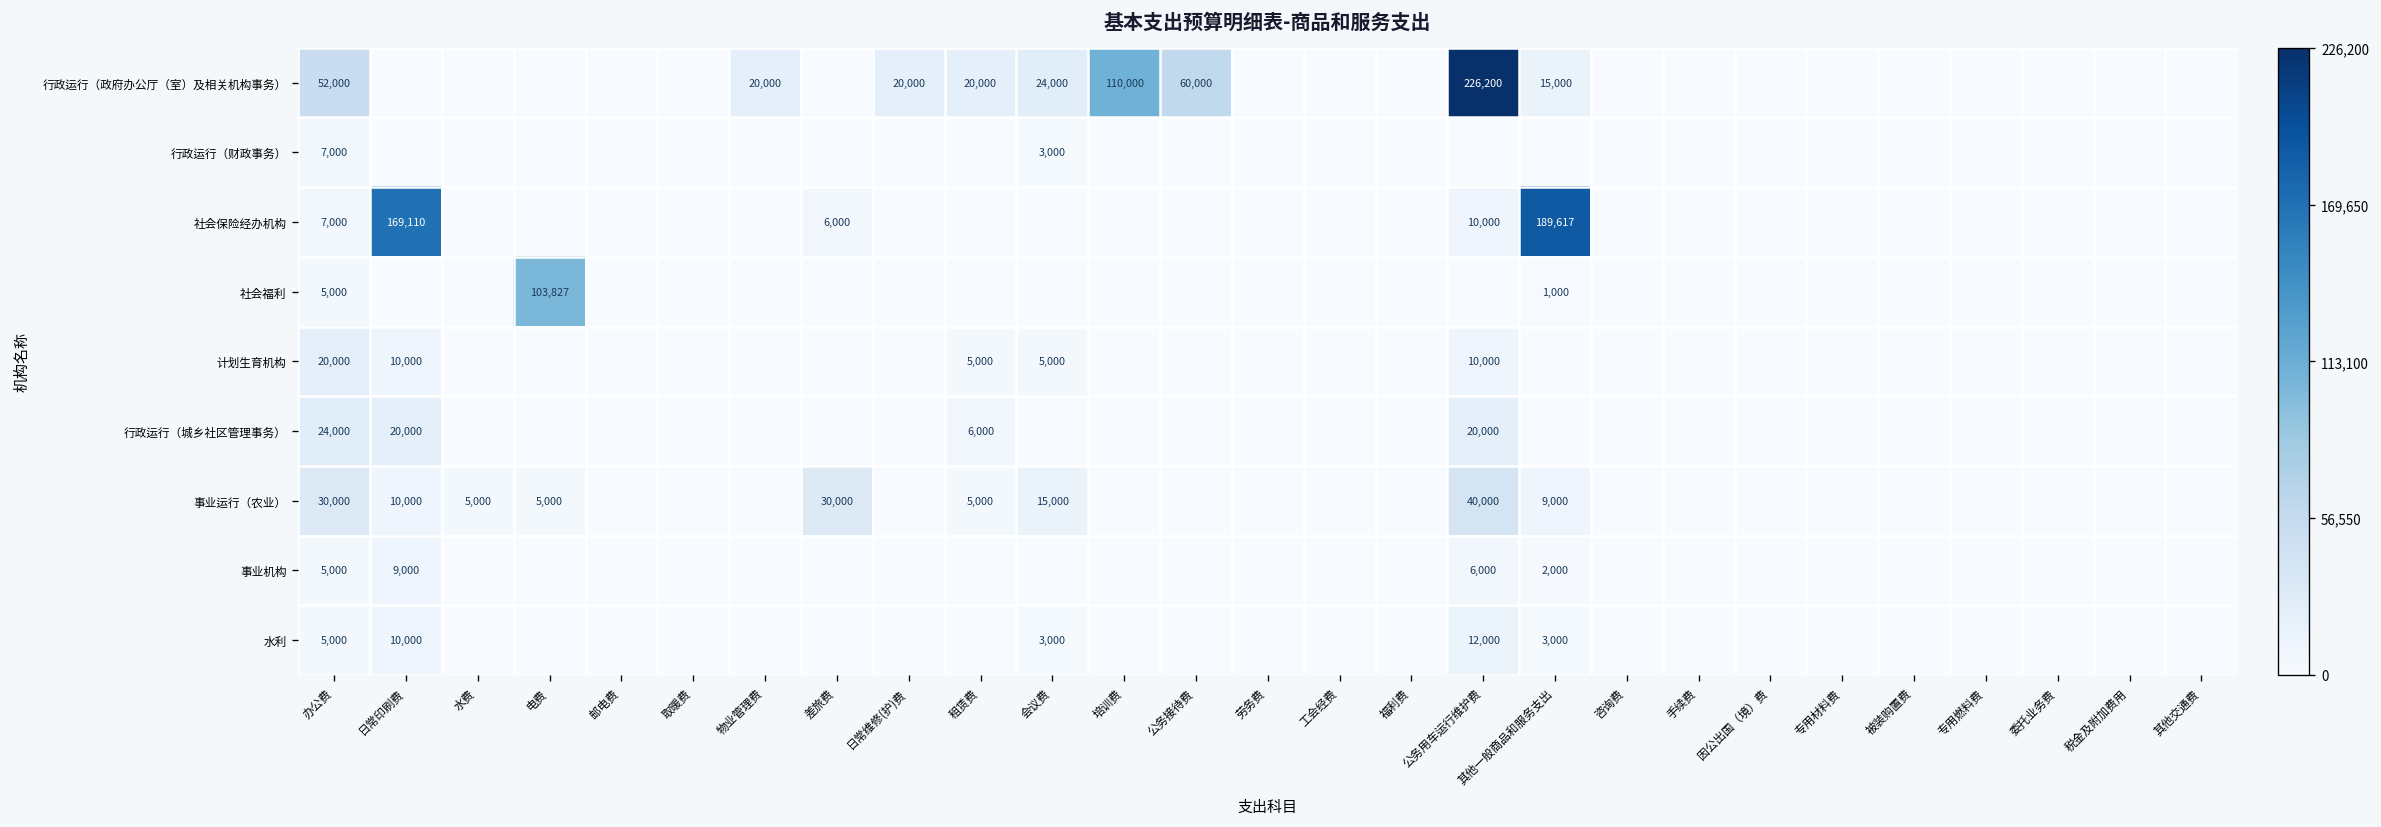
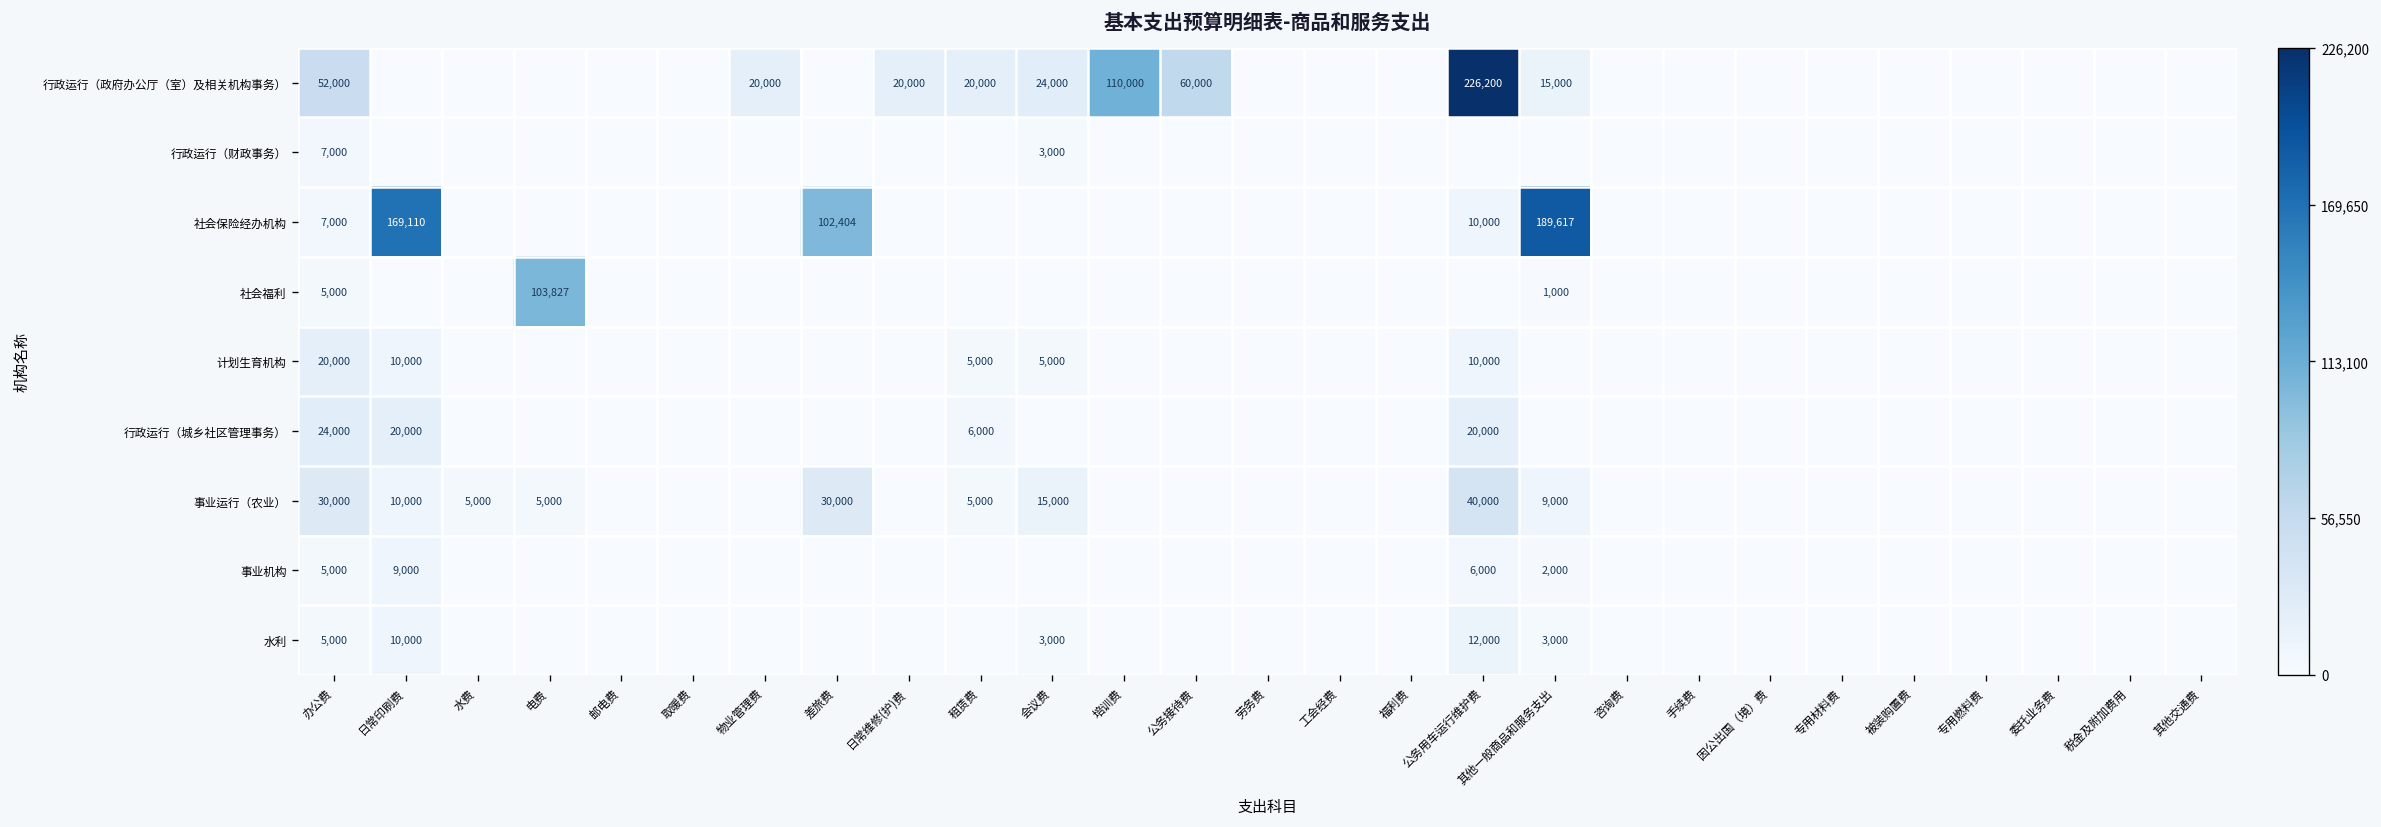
  {
    "行政运行（政府办公厅（室）及相关机构事务）": {
      "办公费": "52,000",
      "物业管理费": "20,000",
      "日常维修(护)费": "20,000",
      "租赁费": "20,000",
      "会议费": "24,000",
      "培训费": "110,000",
      "公务接待费": "60,000",
      "公务用车运行维护费": "226,200",
      "其他一般商品和服务支出": "15,000"
    },
    "行政运行（财政事务）": {
      "办公费": "7,000",
      "会议费": "3,000"
    },
    "社会保险经办机构": {
      "办公费": "7,000",
      "日常印刷费": "169,110",
-     "差旅费": "6,000",
+     "差旅费": "102,404",
      "公务用车运行维护费": "10,000",
      "其他一般商品和服务支出": "189,617"
    },
    "社会福利": {
      "办公费": "5,000",
      "电费": "103,827",
      "其他一般商品和服务支出": "1,000"
    },
    "计划生育机构": {
      "办公费": "20,000",
      "日常印刷费": "10,000",
      "租赁费": "5,000",
      "会议费": "5,000",
      "公务用车运行维护费": "10,000"
    },
    "行政运行（城乡社区管理事务）": {
      "办公费": "24,000",
      "日常印刷费": "20,000",
      "租赁费": "6,000",
      "公务用车运行维护费": "20,000"
    },
    "事业运行（农业）": {
      "办公费": "30,000",
      "日常印刷费": "10,000",
      "水费": "5,000",
      "电费": "5,000",
      "差旅费": "30,000",
      "租赁费": "5,000",
      "会议费": "15,000",
      "公务用车运行维护费": "40,000",
      "其他一般商品和服务支出": "9,000"
    },
    "事业机构": {
      "办公费": "5,000",
      "日常印刷费": "9,000",
      "公务用车运行维护费": "6,000",
      "其他一般商品和服务支出": "2,000"
    },
    "水利": {
      "办公费": "5,000",
      "日常印刷费": "10,000",
      "会议费": "3,000",
      "公务用车运行维护费": "12,000",
      "其他一般商品和服务支出": "3,000"
    }
  }
